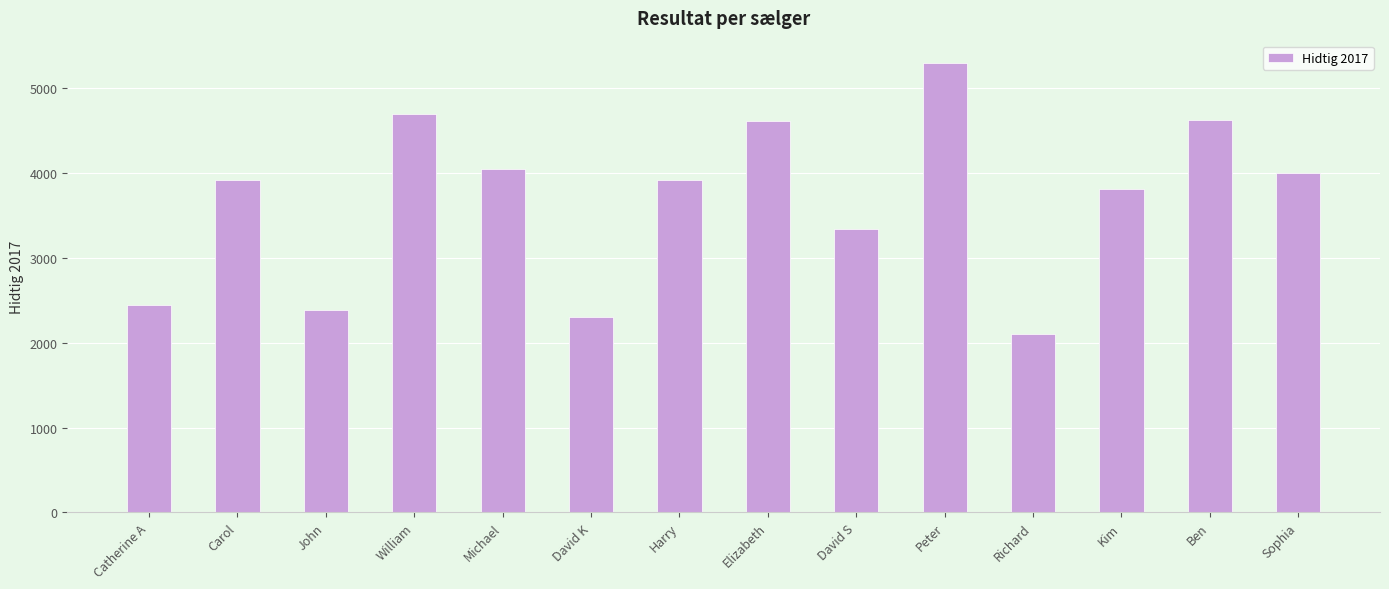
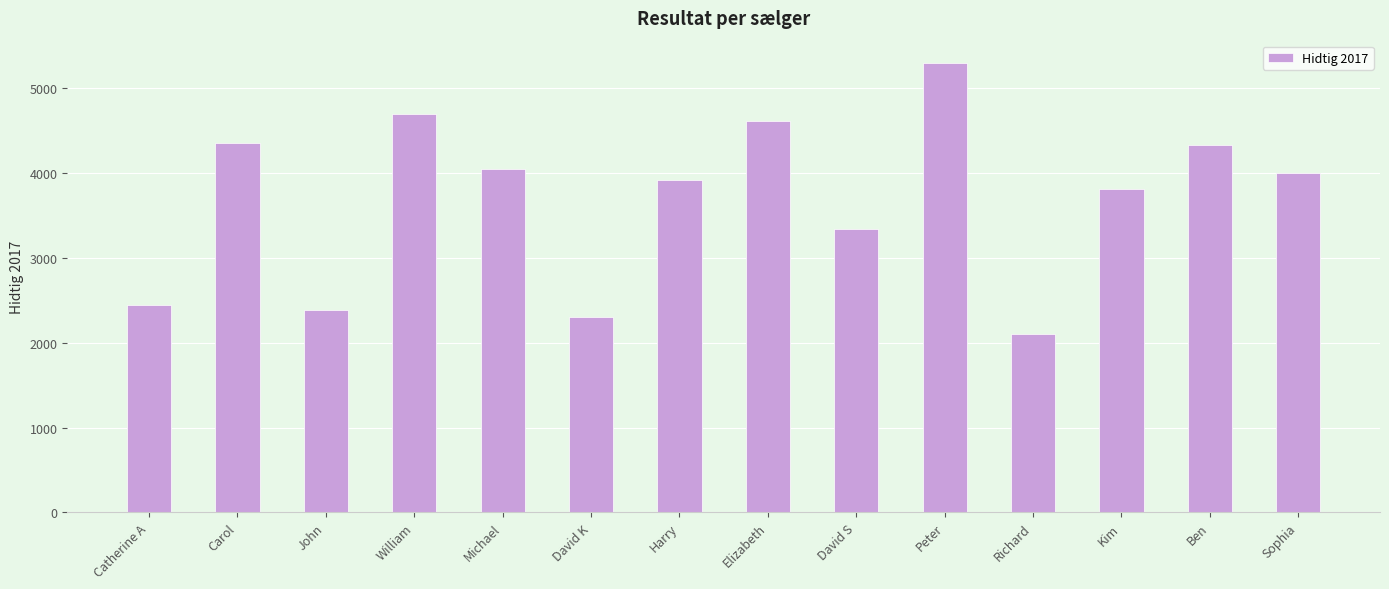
  {
    "Catherine A": 2400,
-   "Carol": 3900,
+   "Carol": 4400,
    "John": 2400,
    "William": 4700,
    "Michael": 4100,
    "David K": 2300,
    "Harry": 3900,
    "Elizabeth": 4600,
    "David S": 3300,
    "Peter": 5300,
    "Richard": 2100,
    "Kim": 3800,
-   "Ben": 4600,
+   "Ben": 4300,
    "Sophia": 4000
  }
